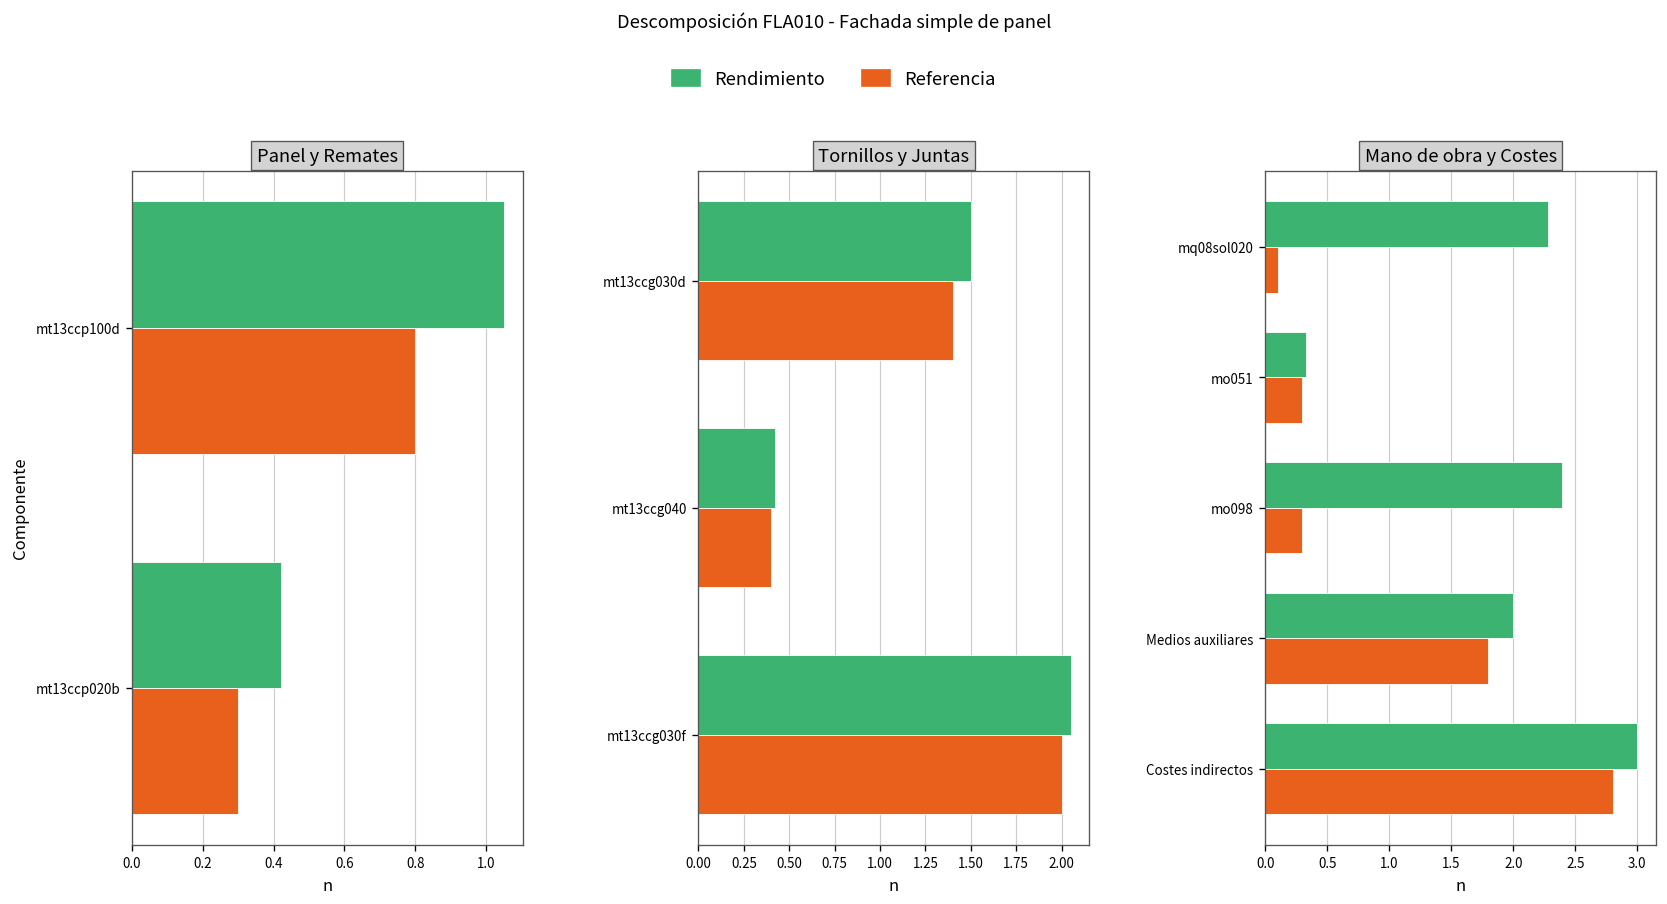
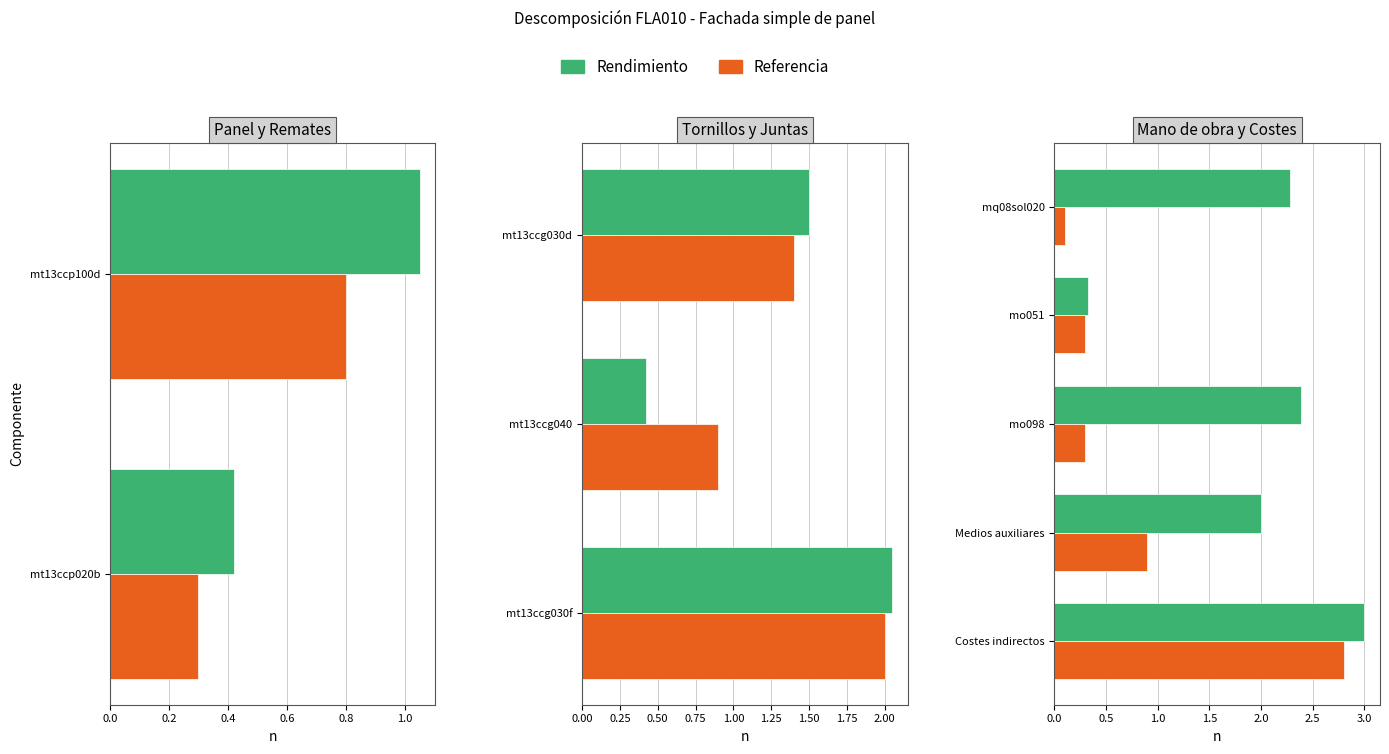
  {
    "Panel y Remates": {
      "Rendimiento": {
        "mt13ccp100d": 1.05,
        "mt13ccp020b": 0.42
      },
      "Referencia": {
        "mt13ccp100d": 0.80,
        "mt13ccp020b": 0.30
      }
    },
    "Tornillos y Juntas": {
      "Rendimiento": {
        "mt13ccg030d": 1.5,
        "mt13ccg040": 0.42,
        "mt13ccg030f": 2.05
      },
      "Referencia": {
        "mt13ccg030d": 1.4,
-       "mt13ccg040": 0.4,
+       "mt13ccg040": 0.9,
        "mt13ccg030f": 2.0
      }
    },
    "Mano de obra y Costes": {
      "Rendimiento": {
        "mq08sol020": 2.3,
        "mo051": 0.33,
        "mo098": 2.4,
        "Medios auxiliares": 2.0,
        "Costes indirectos": 3.0
      },
      "Referencia": {
        "mq08sol020": 0.1,
        "mo051": 0.3,
        "mo098": 0.3,
-       "Medios auxiliares": 1.8,
+       "Medios auxiliares": 0.9,
        "Costes indirectos": 2.8
      }
    }
  }
